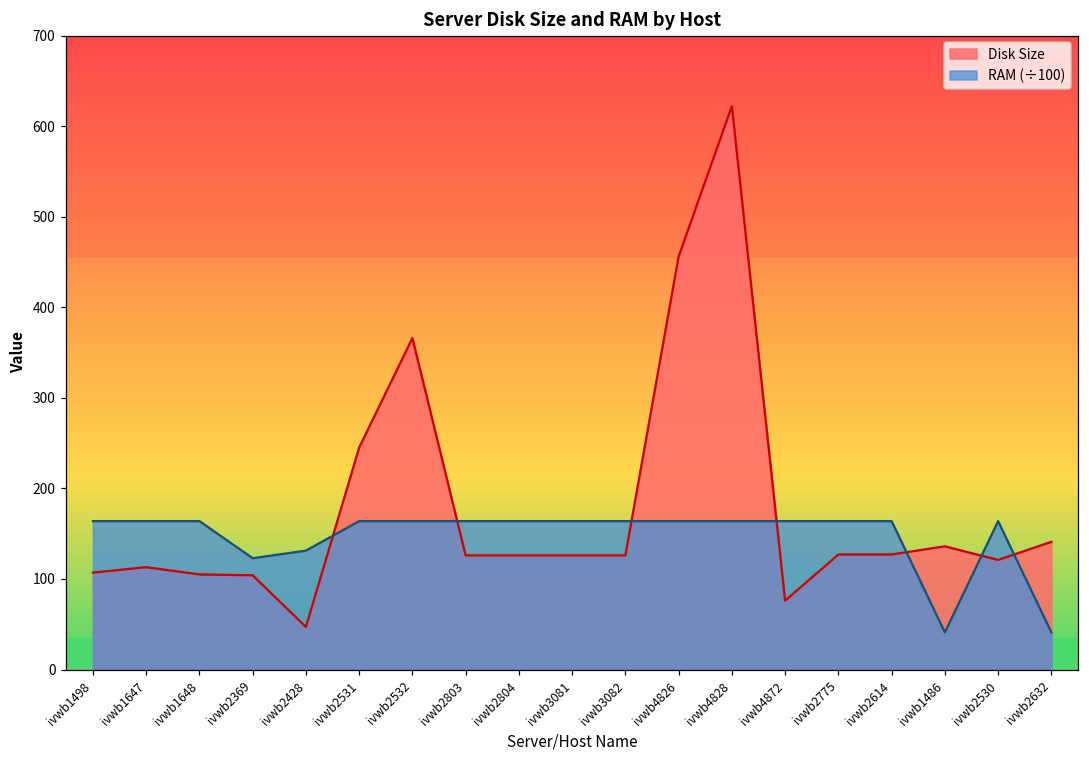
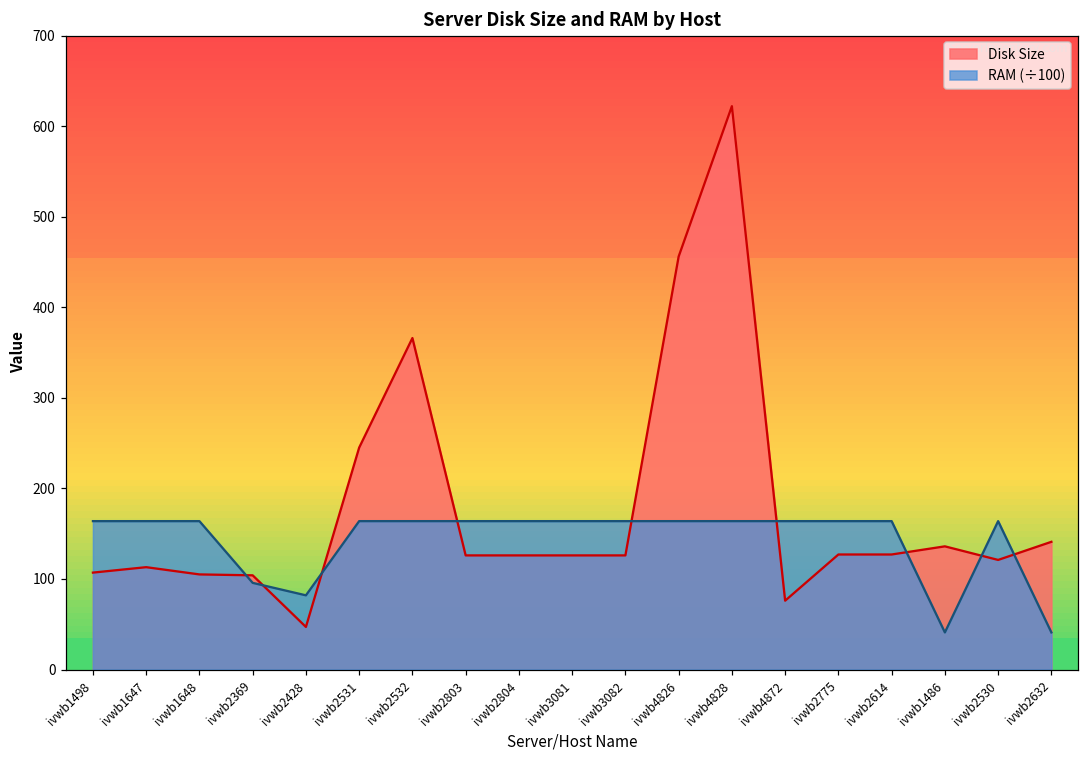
  {
    "Disk Size": {
      "ivwb1498": 110,
      "ivwb1647": 110,
      "ivwb1648": 110,
      "ivwb2369": 100,
      "ivwb2428": 50,
      "ivwb2531": 250,
      "ivwb2532": 370,
      "ivwb2803": 130,
      "ivwb2804": 130,
      "ivwb3081": 130,
      "ivwb3082": 130,
      "ivwb4826": 460,
      "ivwb4828": 620,
      "ivwb4872": 80,
      "ivwb2775": 130,
      "ivwb2614": 130,
      "ivwb1486": 140,
      "ivwb2530": 120,
      "ivwb2632": 140
    },
    "RAM (÷100)": {
      "ivwb1498": 160,
      "ivwb1647": 160,
      "ivwb1648": 160,
-     "ivwb2369": 120,
-     "ivwb2428": 130,
+     "ivwb2369": 100,
+     "ivwb2428": 80,
      "ivwb2531": 160,
      "ivwb2532": 160,
      "ivwb2803": 160,
      "ivwb2804": 160,
      "ivwb3081": 160,
      "ivwb3082": 160,
      "ivwb4826": 160,
      "ivwb4828": 160,
      "ivwb4872": 160,
      "ivwb2775": 160,
      "ivwb2614": 160,
      "ivwb1486": 40,
      "ivwb2530": 160,
      "ivwb2632": 40
    }
  }
